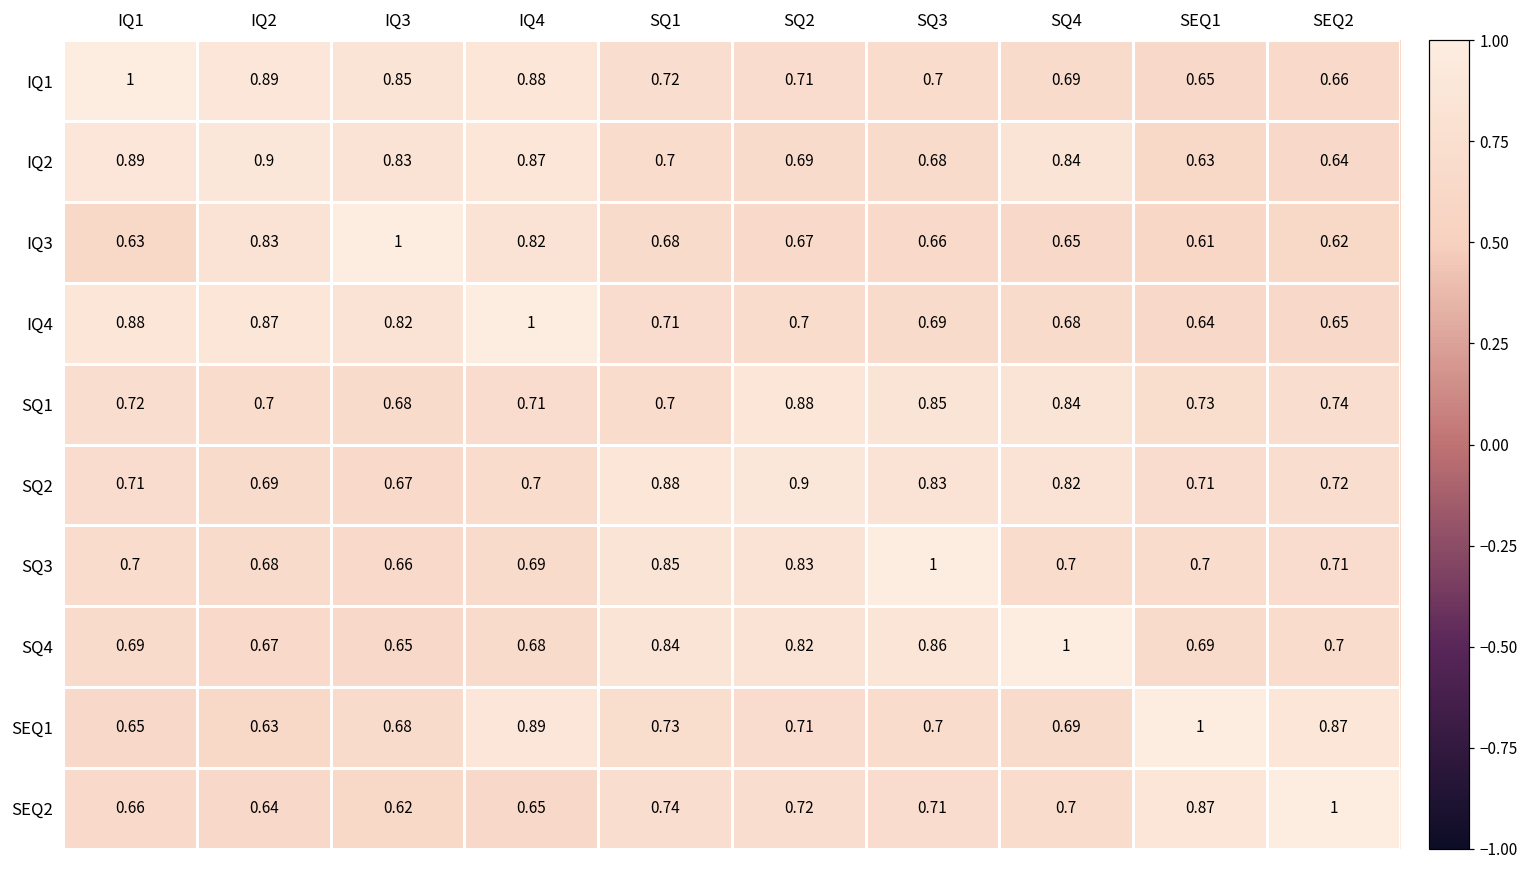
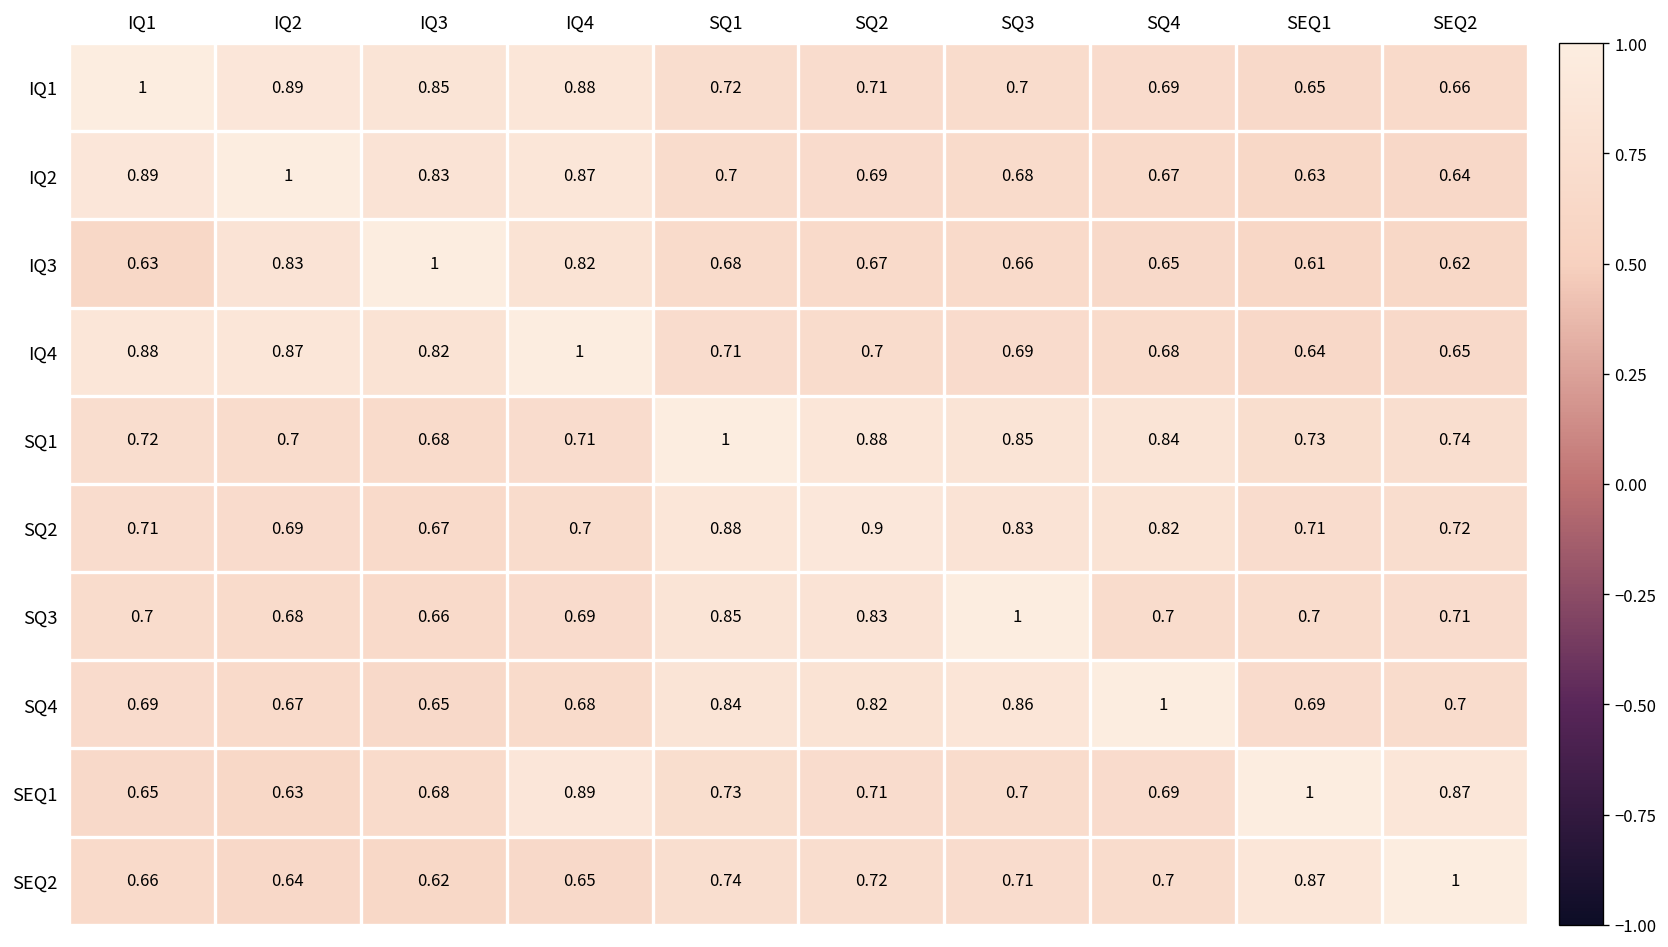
  {
    "IQ1": {
      "IQ1": 1,
      "IQ2": 0.89,
      "IQ3": 0.85,
      "IQ4": 0.88,
      "SQ1": 0.72,
      "SQ2": 0.71,
      "SQ3": 0.7,
      "SQ4": 0.69,
      "SEQ1": 0.65,
      "SEQ2": 0.66
    },
    "IQ2": {
      "IQ1": 0.89,
-     "IQ2": 0.9,
+     "IQ2": 1,
      "IQ3": 0.83,
      "IQ4": 0.87,
      "SQ1": 0.7,
      "SQ2": 0.69,
      "SQ3": 0.68,
-     "SQ4": 0.84,
+     "SQ4": 0.67,
      "SEQ1": 0.63,
      "SEQ2": 0.64
    },
    "IQ3": {
      "IQ1": 0.63,
      "IQ2": 0.83,
      "IQ3": 1,
      "IQ4": 0.82,
      "SQ1": 0.68,
      "SQ2": 0.67,
      "SQ3": 0.66,
      "SQ4": 0.65,
      "SEQ1": 0.61,
      "SEQ2": 0.62
    },
    "IQ4": {
      "IQ1": 0.88,
      "IQ2": 0.87,
      "IQ3": 0.82,
      "IQ4": 1,
      "SQ1": 0.71,
      "SQ2": 0.7,
      "SQ3": 0.69,
      "SQ4": 0.68,
      "SEQ1": 0.64,
      "SEQ2": 0.65
    },
    "SQ1": {
      "IQ1": 0.72,
      "IQ2": 0.7,
      "IQ3": 0.68,
      "IQ4": 0.71,
-     "SQ1": 0.7,
+     "SQ1": 1,
      "SQ2": 0.88,
      "SQ3": 0.85,
      "SQ4": 0.84,
      "SEQ1": 0.73,
      "SEQ2": 0.74
    },
    "SQ2": {
      "IQ1": 0.71,
      "IQ2": 0.69,
      "IQ3": 0.67,
      "IQ4": 0.7,
      "SQ1": 0.88,
      "SQ2": 0.9,
      "SQ3": 0.83,
      "SQ4": 0.82,
      "SEQ1": 0.71,
      "SEQ2": 0.72
    },
    "SQ3": {
      "IQ1": 0.7,
      "IQ2": 0.68,
      "IQ3": 0.66,
      "IQ4": 0.69,
      "SQ1": 0.85,
      "SQ2": 0.83,
      "SQ3": 1,
      "SQ4": 0.7,
      "SEQ1": 0.7,
      "SEQ2": 0.71
    },
    "SQ4": {
      "IQ1": 0.69,
      "IQ2": 0.67,
      "IQ3": 0.65,
      "IQ4": 0.68,
      "SQ1": 0.84,
      "SQ2": 0.82,
      "SQ3": 0.86,
      "SQ4": 1,
      "SEQ1": 0.69,
      "SEQ2": 0.7
    },
    "SEQ1": {
      "IQ1": 0.65,
      "IQ2": 0.63,
      "IQ3": 0.68,
      "IQ4": 0.89,
      "SQ1": 0.73,
      "SQ2": 0.71,
      "SQ3": 0.7,
      "SQ4": 0.69,
      "SEQ1": 1,
      "SEQ2": 0.87
    },
    "SEQ2": {
      "IQ1": 0.66,
      "IQ2": 0.64,
      "IQ3": 0.62,
      "IQ4": 0.65,
      "SQ1": 0.74,
      "SQ2": 0.72,
      "SQ3": 0.71,
      "SQ4": 0.7,
      "SEQ1": 0.87,
      "SEQ2": 1
    }
  }
